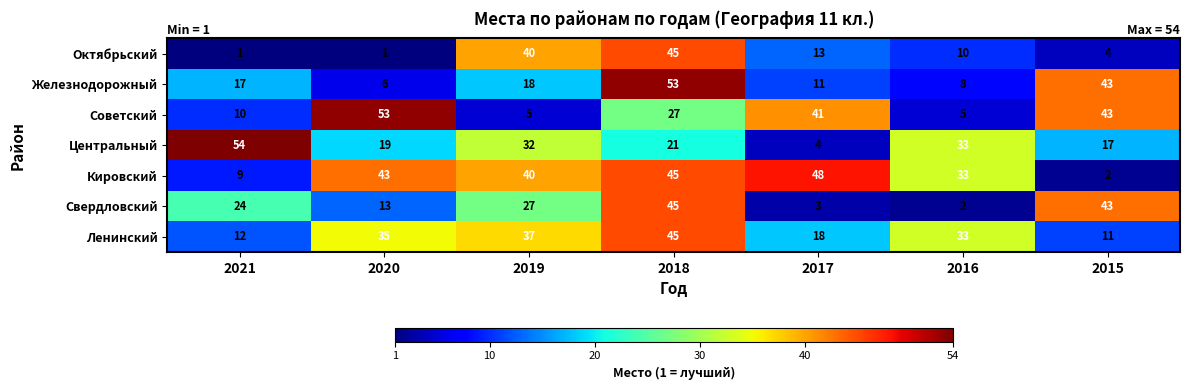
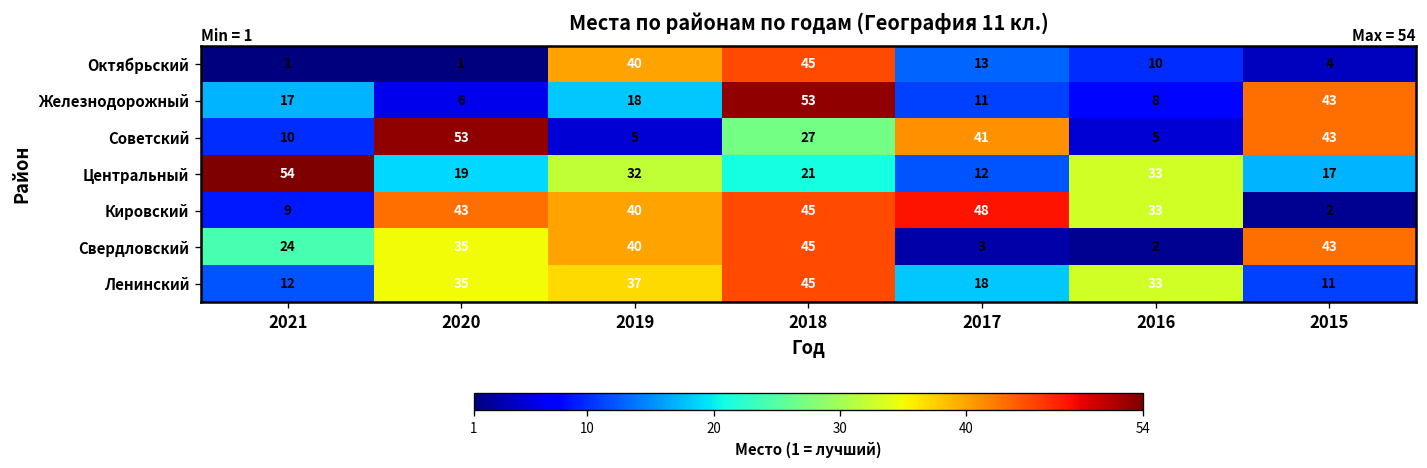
  {
    "Октябрьский": {
      "2021": 1,
      "2020": 1,
      "2019": 40,
      "2018": 45,
      "2017": 13,
      "2016": 10,
      "2015": 4
    },
    "Железнодорожный": {
      "2021": 17,
      "2020": 6,
      "2019": 18,
      "2018": 53,
      "2017": 11,
      "2016": 8,
      "2015": 43
    },
    "Советский": {
      "2021": 10,
      "2020": 53,
      "2019": 5,
      "2018": 27,
      "2017": 41,
      "2016": 5,
      "2015": 43
    },
    "Центральный": {
      "2021": 54,
      "2020": 19,
      "2019": 32,
      "2018": 21,
-     "2017": 4,
+     "2017": 12,
      "2016": 33,
      "2015": 17
    },
    "Кировский": {
      "2021": 9,
      "2020": 43,
      "2019": 40,
      "2018": 45,
      "2017": 48,
      "2016": 33,
      "2015": 2
    },
    "Свердловский": {
      "2021": 24,
-     "2020": 13,
-     "2019": 27,
+     "2020": 35,
+     "2019": 40,
      "2018": 45,
      "2017": 3,
      "2016": 2,
      "2015": 43
    },
    "Ленинский": {
      "2021": 12,
      "2020": 35,
      "2019": 37,
      "2018": 45,
      "2017": 18,
      "2016": 33,
      "2015": 11
    }
  }
